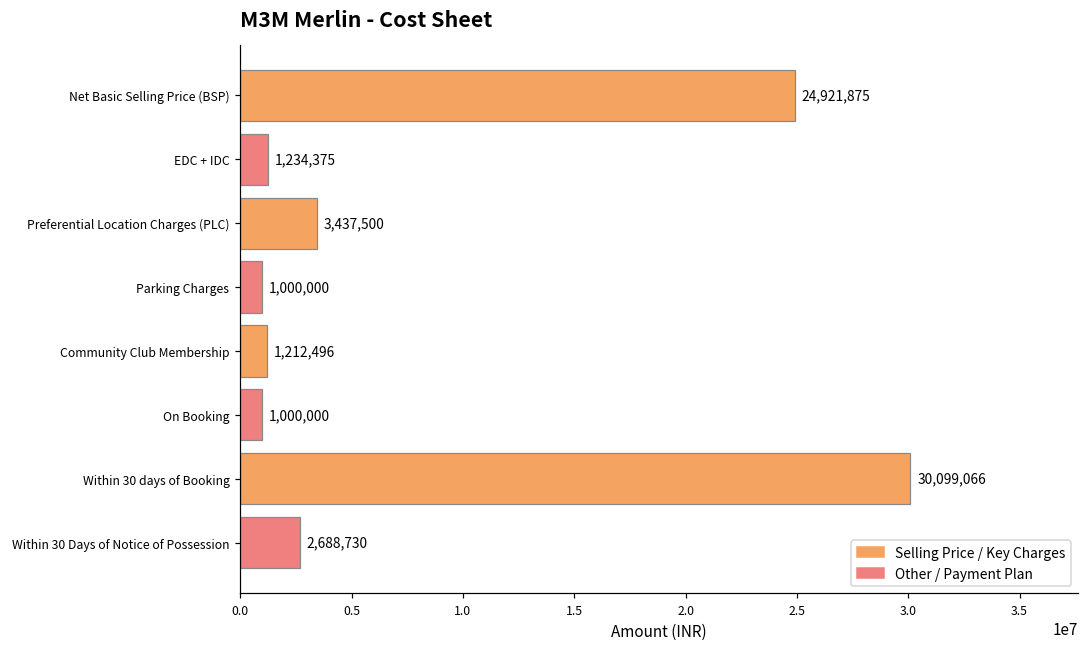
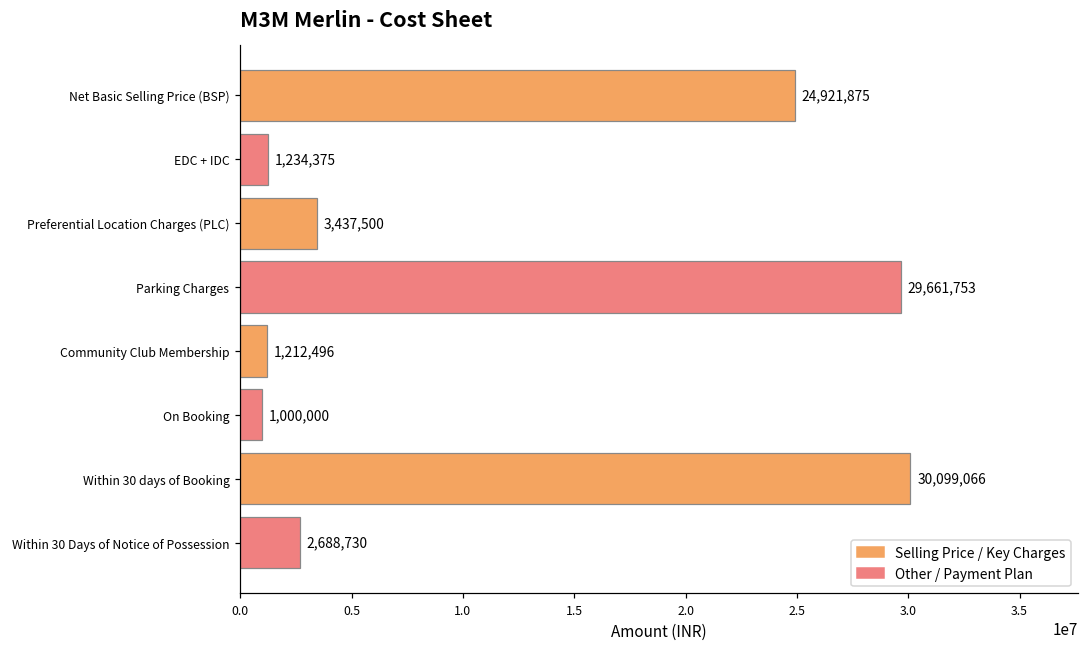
  {
    "Net Basic Selling Price (BSP)": "24,921,875",
    "EDC + IDC": "1,234,375",
    "Preferential Location Charges (PLC)": "3,437,500",
-   "Parking Charges": "1,000,000",
+   "Parking Charges": "29,661,753",
    "Community Club Membership": "1,212,496",
    "On Booking": "1,000,000",
    "Within 30 days of Booking": "30,099,066",
    "Within 30 Days of Notice of Possession": "2,688,730"
  }
